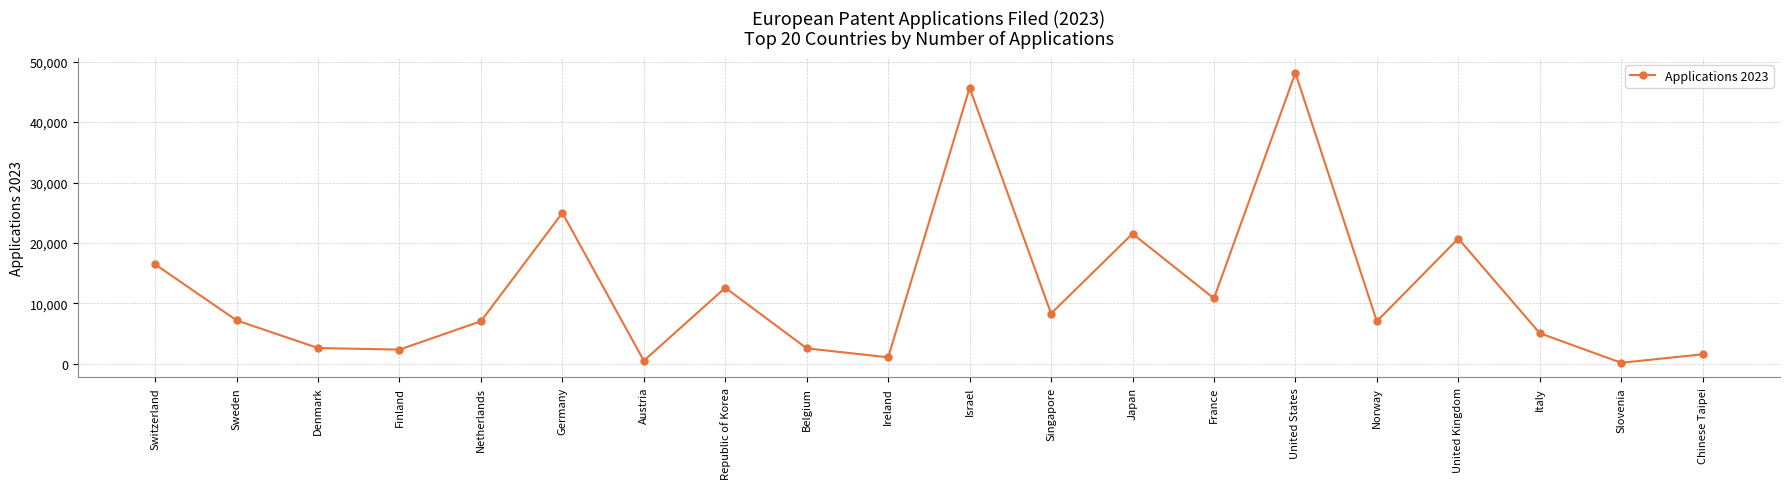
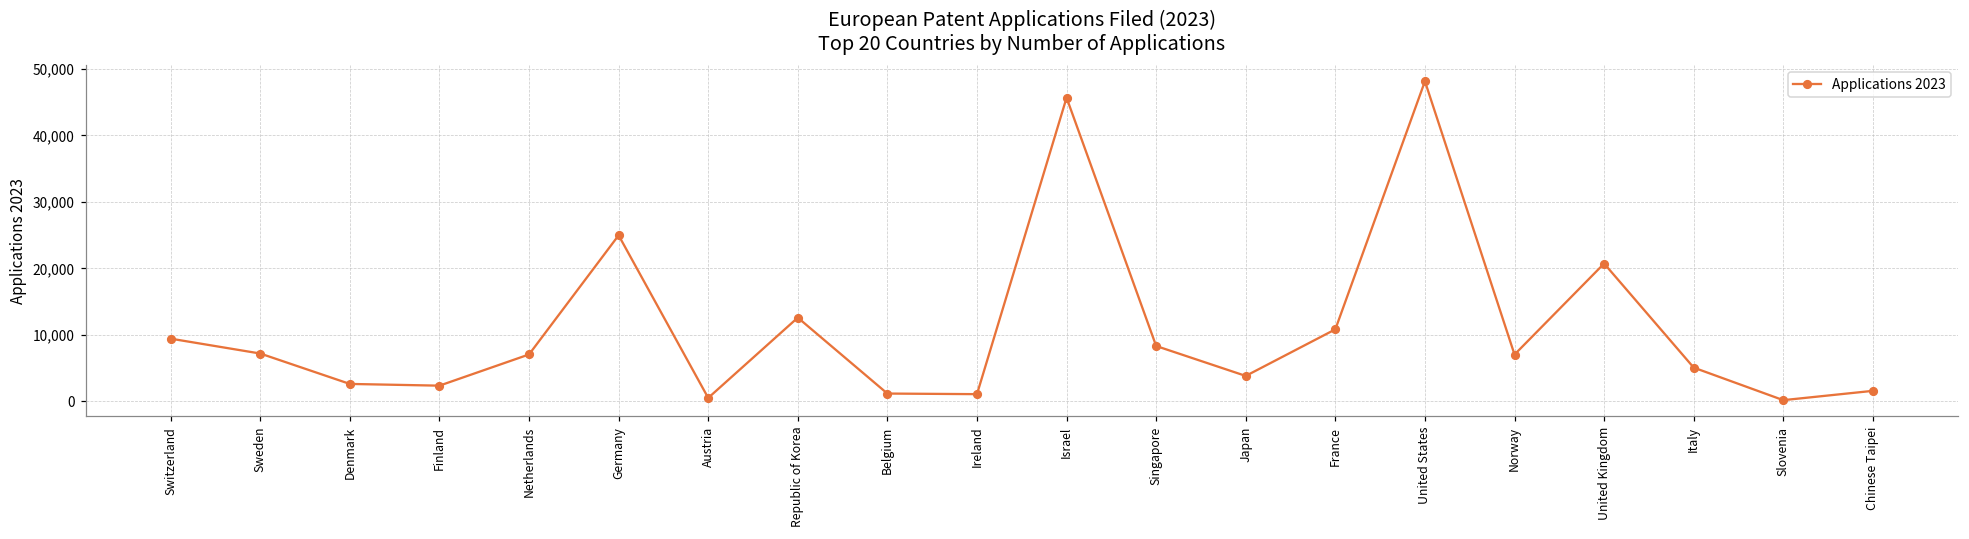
  {
-   "Switzerland": "16,000",
+   "Switzerland": "9,000",
    "Sweden": "7,000",
    "Denmark": "3,000",
    "Finland": "2,000",
    "Netherlands": "7,000",
    "Germany": "25,000",
    "Austria": "0",
    "Republic of Korea": "13,000",
-   "Belgium": "3,000",
+   "Belgium": "1,000",
    "Ireland": "1,000",
    "Israel": "46,000",
    "Singapore": "8,000",
-   "Japan": "22,000",
+   "Japan": "4,000",
    "France": "11,000",
    "United States": "48,000",
    "Norway": "7,000",
    "United Kingdom": "21,000",
    "Italy": "5,000",
    "Slovenia": "0",
    "Chinese Taipei": "2,000"
  }
